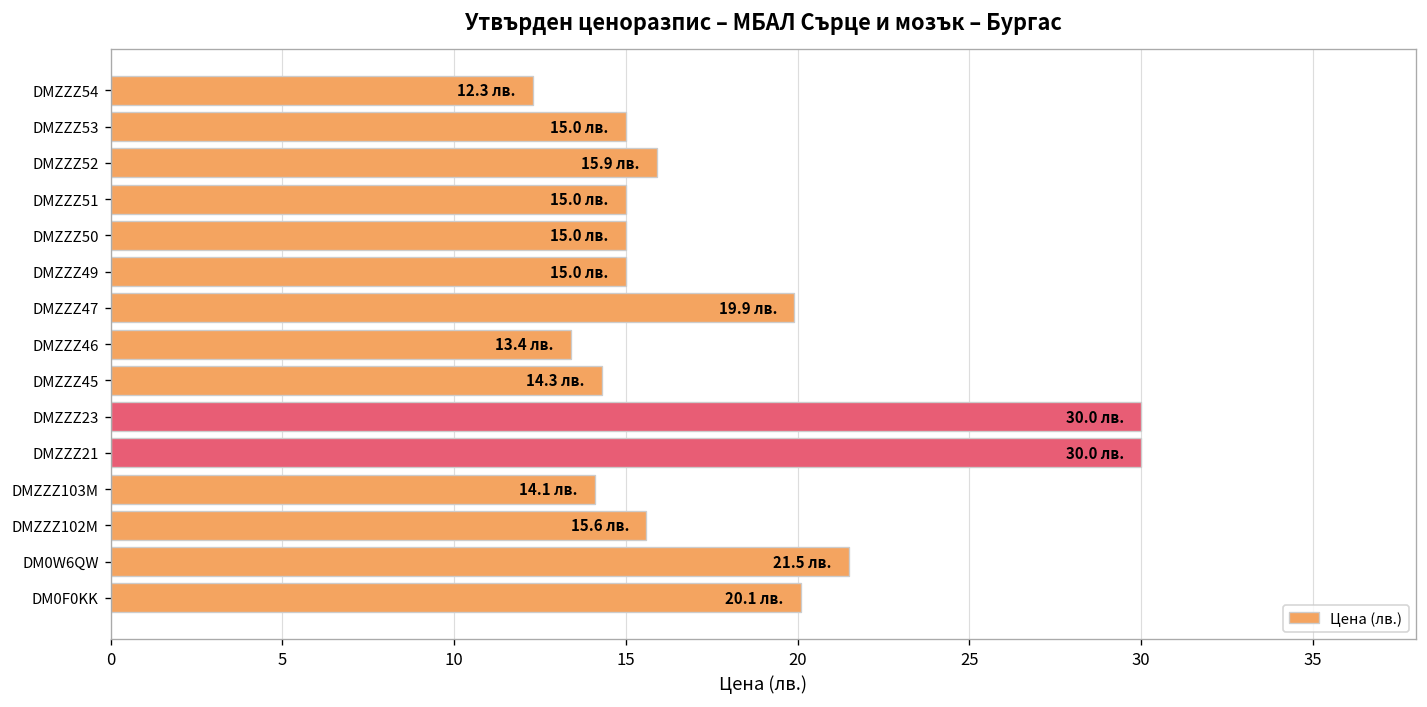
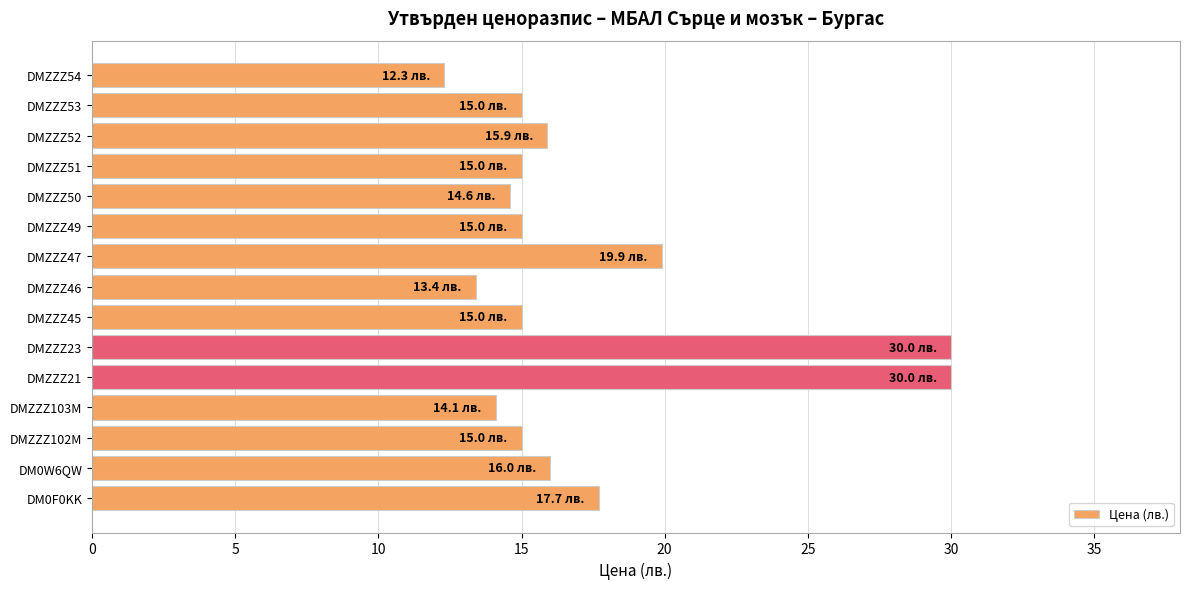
  {
    "DMZZZ54": 12.3,
    "DMZZZ53": 15.0,
    "DMZZZ52": 15.9,
    "DMZZZ51": 15.0,
-   "DMZZZ50": 15.0,
+   "DMZZZ50": 14.6,
    "DMZZZ49": 15.0,
    "DMZZZ47": 19.9,
    "DMZZZ46": 13.4,
-   "DMZZZ45": 14.3,
+   "DMZZZ45": 15.0,
    "DMZZZ23": 30.0,
    "DMZZZ21": 30.0,
    "DMZZZ103M": 14.1,
-   "DMZZZ102M": 15.6,
-   "DM0W6QW": 21.5,
-   "DM0F0KK": 20.1
+   "DMZZZ102M": 15.0,
+   "DM0W6QW": 16.0,
+   "DM0F0KK": 17.7
  }
